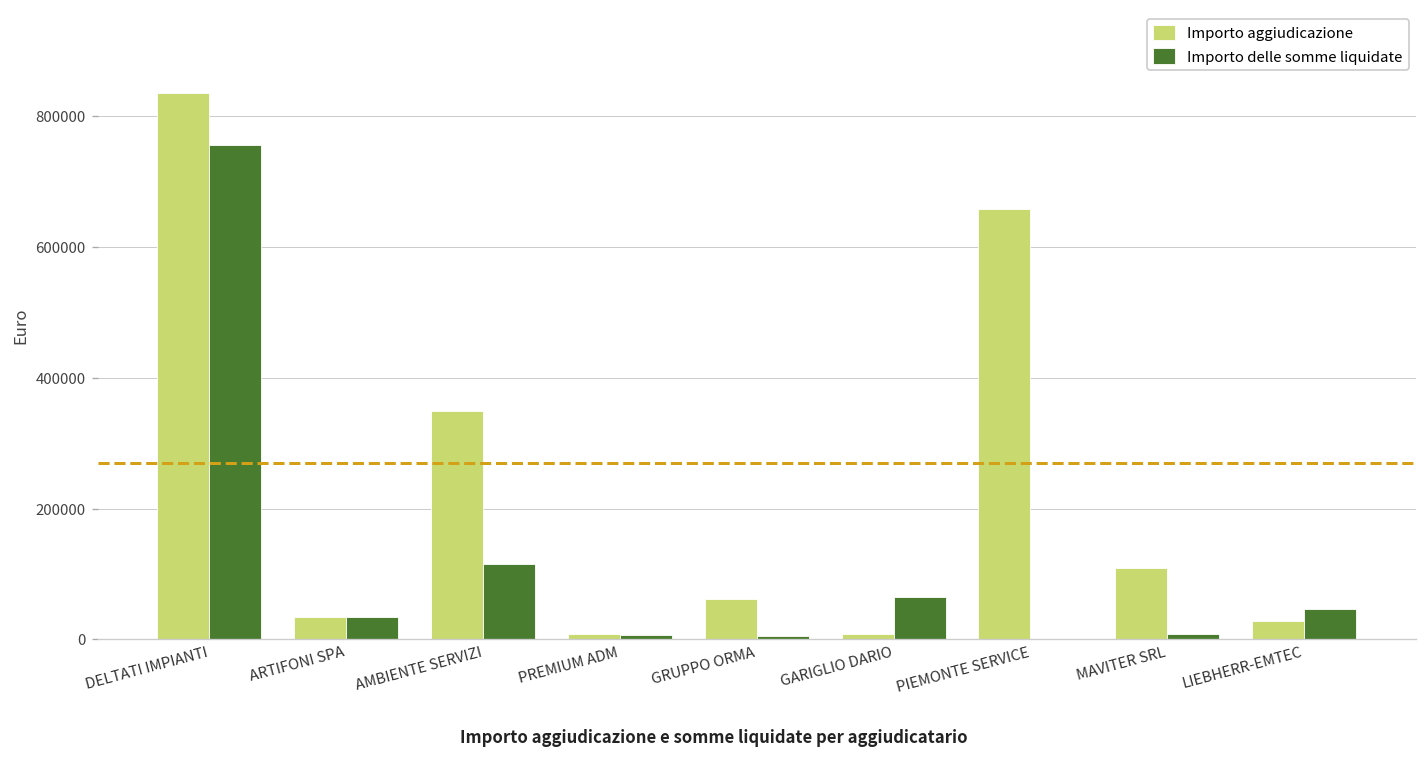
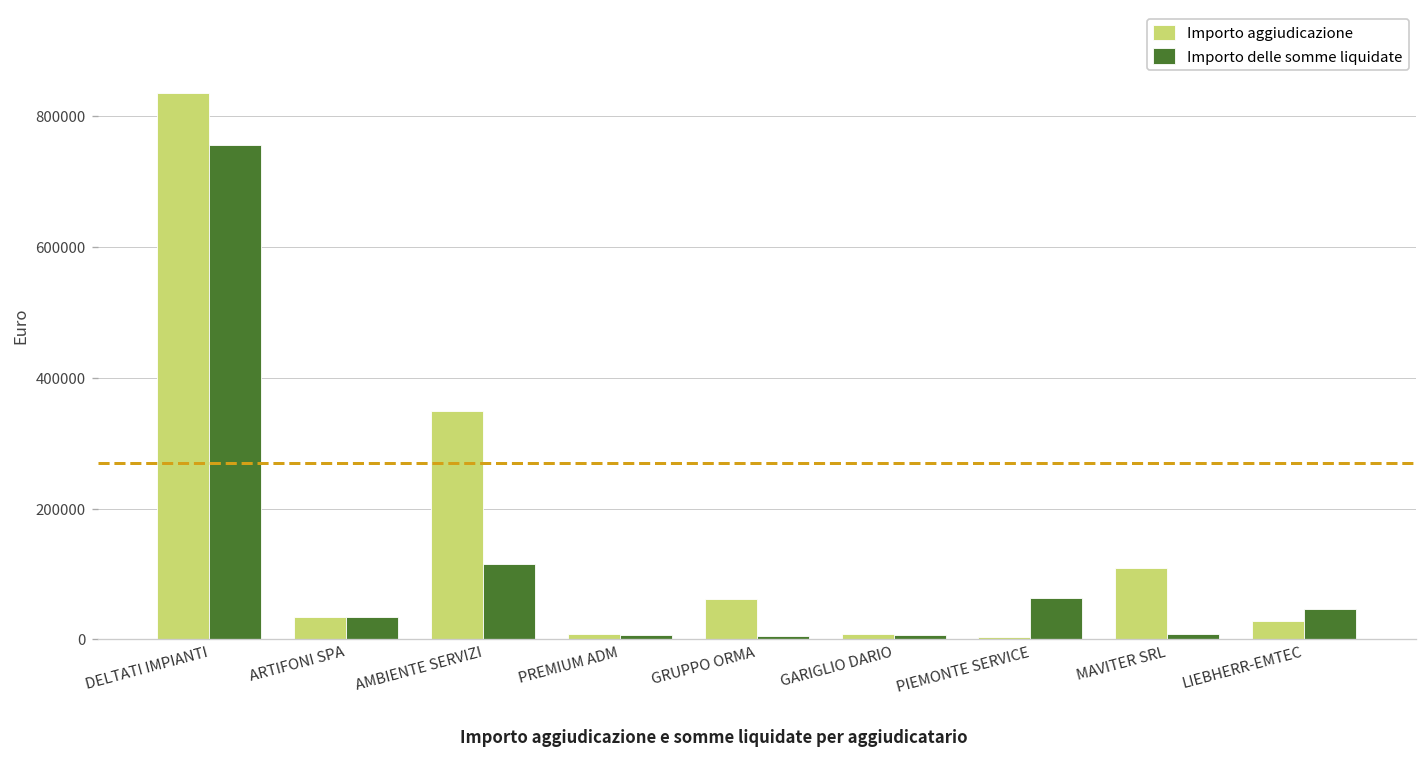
  {
    "Importo aggiudicazione": {
      "DELTATI IMPIANTI": 840000,
      "ARTIFONI SPA": 30000,
      "AMBIENTE SERVIZI": 350000,
      "PREMIUM ADM": 10000,
      "GRUPPO ORMA": 60000,
      "GARIGLIO DARIO": 10000,
-     "PIEMONTE SERVICE": 660000,
+     "PIEMONTE SERVICE": 0,
      "MAVITER SRL": 110000,
      "LIEBHERR-EMTEC": 30000
    },
    "Importo delle somme liquidate": {
      "DELTATI IMPIANTI": 760000,
      "ARTIFONI SPA": 30000,
      "AMBIENTE SERVIZI": 120000,
      "PREMIUM ADM": 10000,
      "GRUPPO ORMA": 10000,
-     "GARIGLIO DARIO": 60000,
-     "PIEMONTE SERVICE": 0,
+     "GARIGLIO DARIO": 10000,
+     "PIEMONTE SERVICE": 60000,
      "MAVITER SRL": 10000,
      "LIEBHERR-EMTEC": 50000
    }
  }
